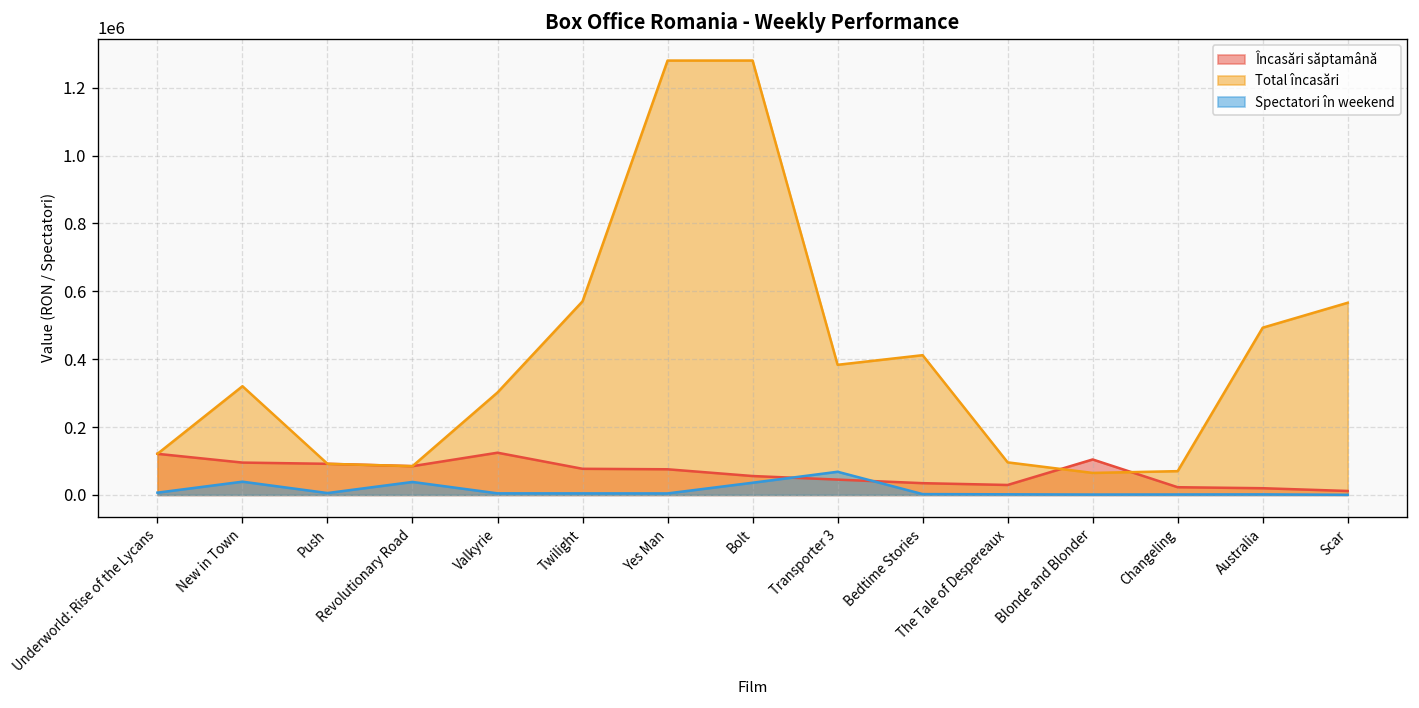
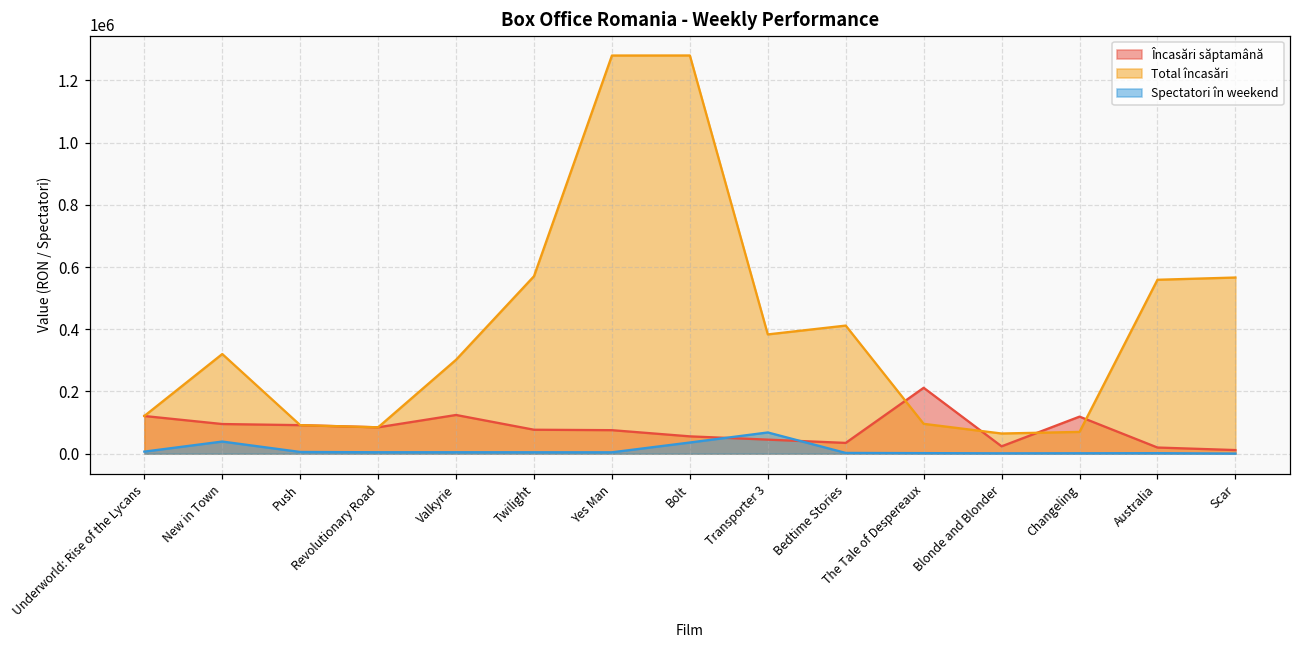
  {
    "Încasări săptamână": {
      "New in Town": 100000,
      "Valkyrie": 120000,
      "Twilight": 80000,
      "Yes Man": 80000,
      "Bolt": 60000,
      "Transporter 3": 50000,
      "Bedtime Stories": 30000,
-     "The Tale of Despereaux": 30000,
-     "Blonde and Blonder": 100000,
-     "Changeling": 20000,
+     "The Tale of Despereaux": 210000,
+     "Blonde and Blonder": 20000,
+     "Changeling": 120000,
      "Australia": 20000,
      "Scar": 10000
    },
    "Total încasări": {
      "New in Town": 320000,
      "Valkyrie": 300000,
      "Twilight": 570000,
      "Yes Man": 1280000,
      "Bolt": 1280000,
      "Transporter 3": 380000,
      "Bedtime Stories": 410000,
      "The Tale of Despereaux": 100000,
      "Blonde and Blonder": 60000,
      "Changeling": 70000,
-     "Australia": 490000,
+     "Australia": 560000,
      "Scar": 570000
    },
    "Spectatori în weekend": {
      "Underworld: Rise of the Lycans": 10000,
      "New in Town": 40000,
      "Push": 10000,
-     "Revolutionary Road": 40000,
+     "Revolutionary Road": 0,
      "Valkyrie": 0,
      "Twilight": 0,
      "Yes Man": 0,
      "Bolt": 40000,
      "Transporter 3": 70000,
      "Bedtime Stories": 0,
      "The Tale of Despereaux": 0,
      "Blonde and Blonder": 0,
      "Changeling": 0,
      "Australia": 0,
      "Scar": 0
    }
  }
